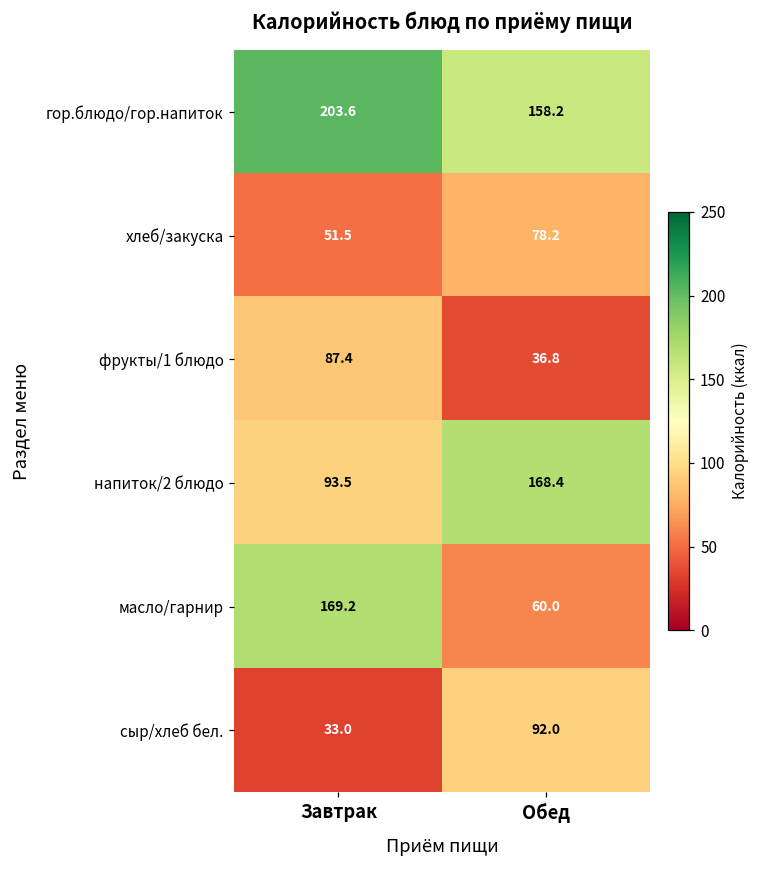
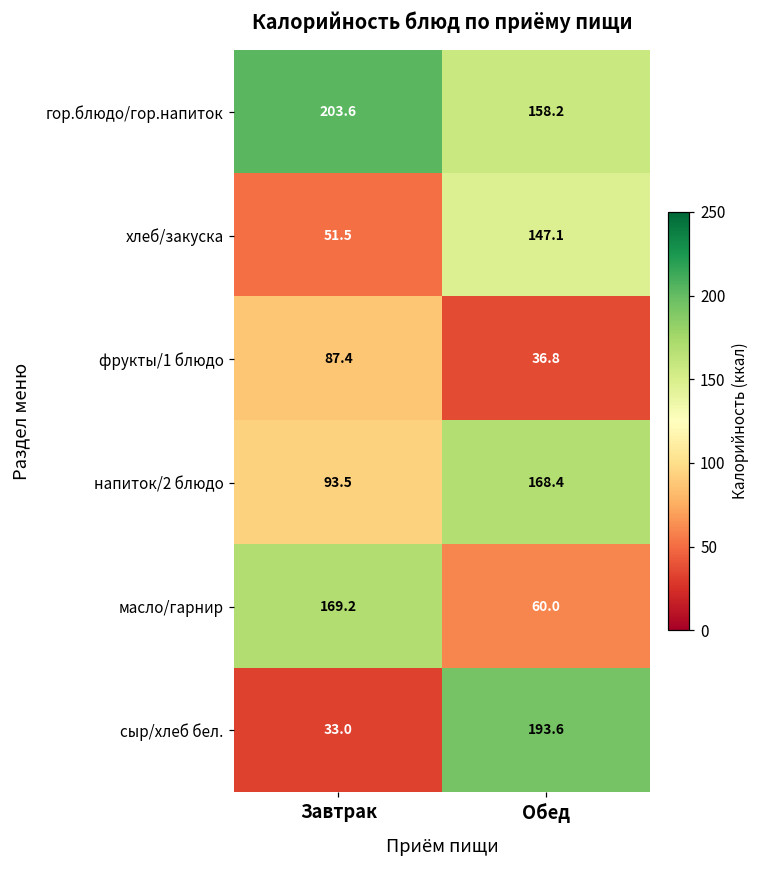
  {
    "гор.блюдо/гор.напиток": {
      "Завтрак": 203.6,
      "Обед": 158.2
    },
    "хлеб/закуска": {
      "Завтрак": 51.5,
-     "Обед": 78.2
+     "Обед": 147.1
    },
    "фрукты/1 блюдо": {
      "Завтрак": 87.4,
      "Обед": 36.8
    },
    "напиток/2 блюдо": {
      "Завтрак": 93.5,
      "Обед": 168.4
    },
    "масло/гарнир": {
      "Завтрак": 169.2,
      "Обед": 60.0
    },
    "сыр/хлеб бел.": {
      "Завтрак": 33.0,
-     "Обед": 92.0
+     "Обед": 193.6
    }
  }
